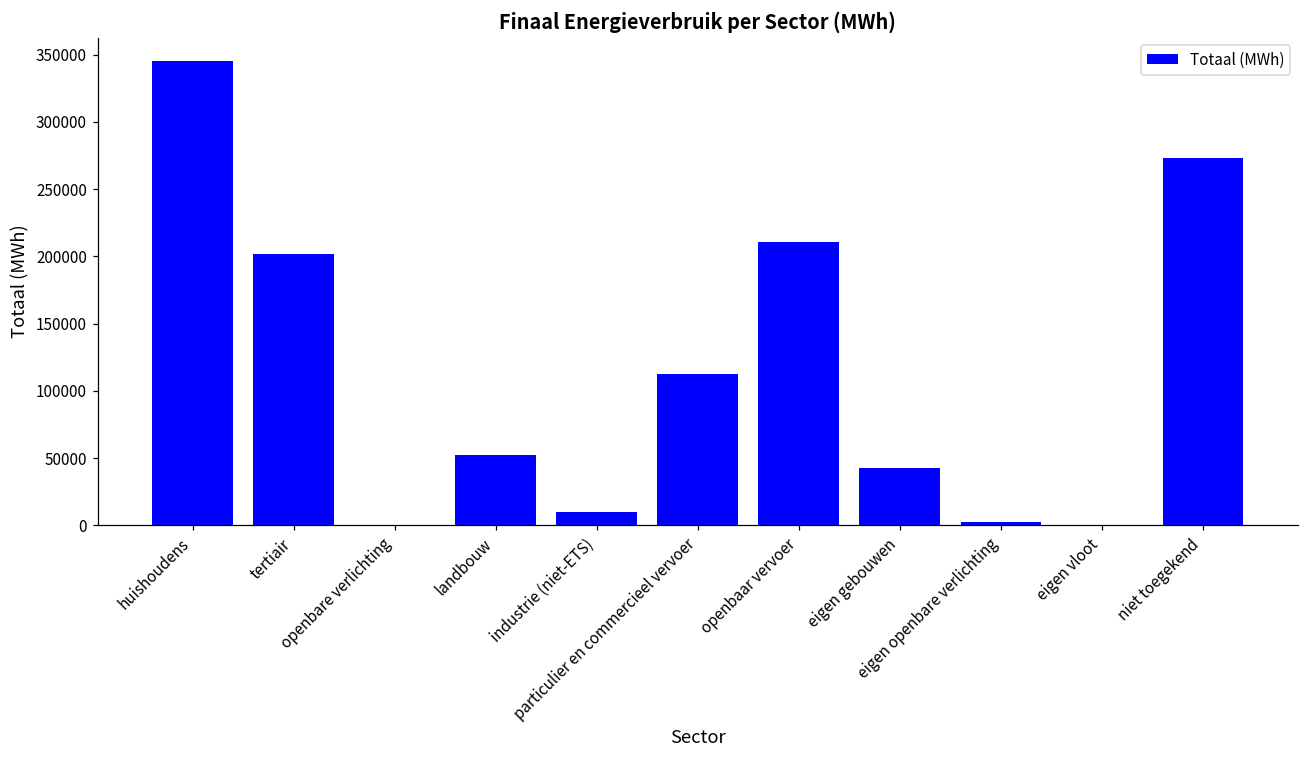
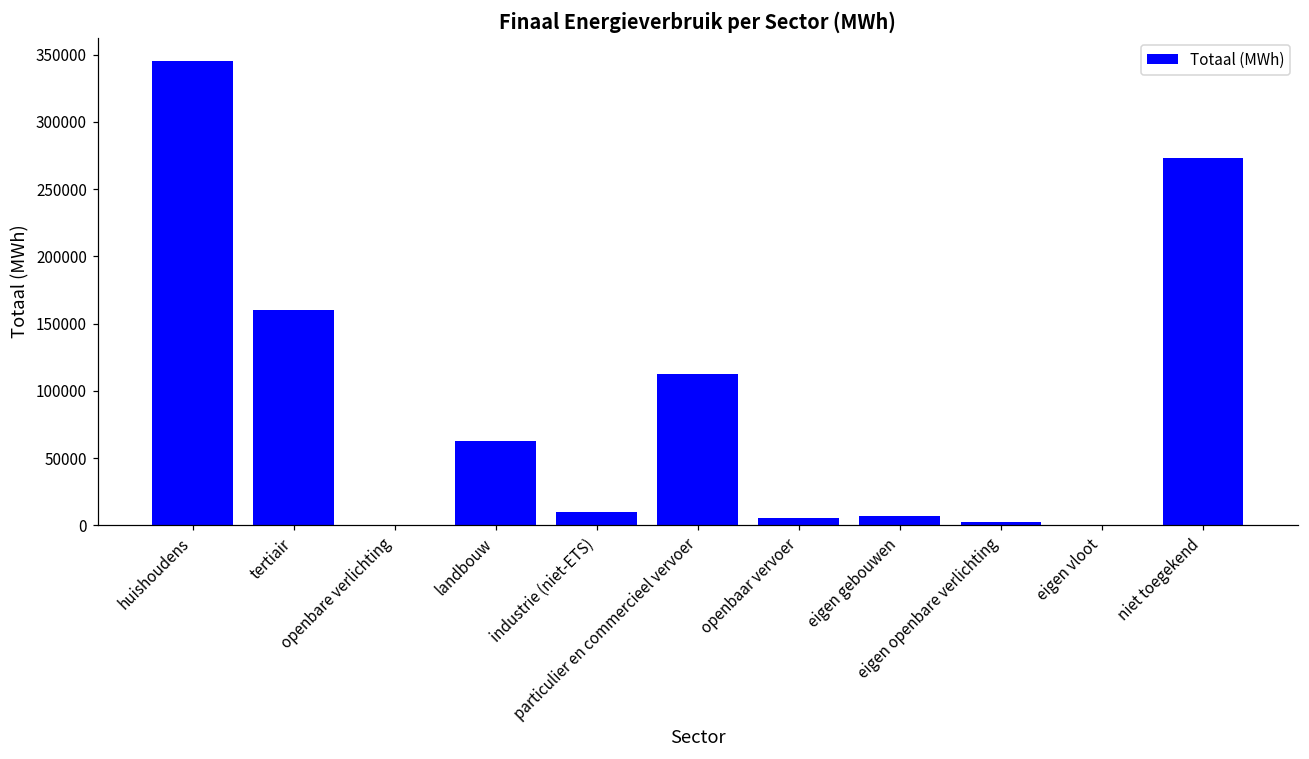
  {
    "huishoudens": 345000,
-   "tertiair": 202000,
+   "tertiair": 160000,
    "openbare verlichting": 0,
-   "landbouw": 52000,
+   "landbouw": 63000,
    "industrie (niet-ETS)": 10000,
    "particulier en commercieel vervoer": 113000,
-   "openbaar vervoer": 211000,
-   "eigen gebouwen": 43000,
+   "openbaar vervoer": 5000,
+   "eigen gebouwen": 7000,
    "eigen openbare verlichting": 3000,
    "eigen vloot": 0,
    "niet toegekend": 273000
  }
